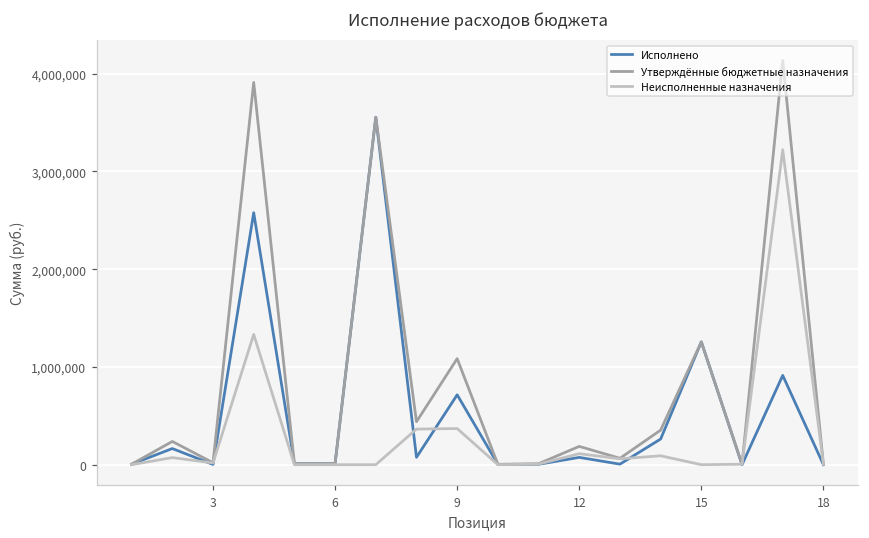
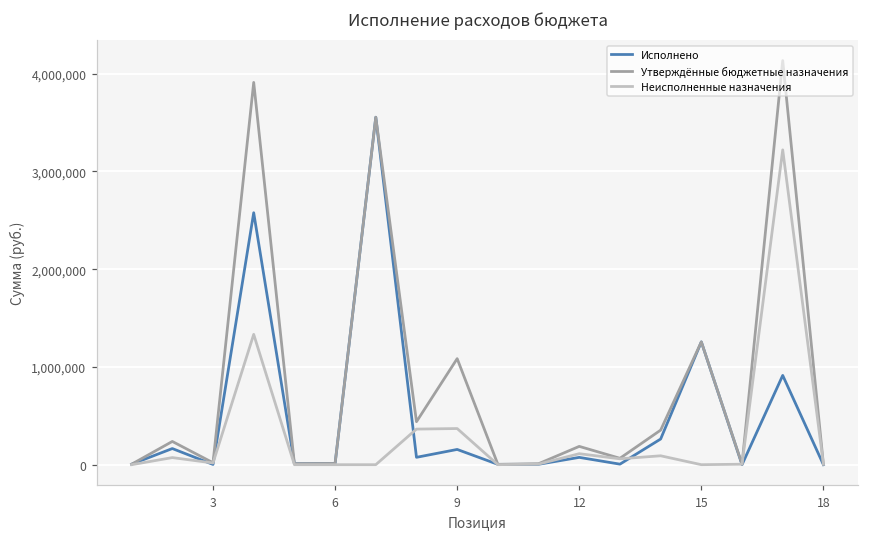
  {
    "Исполнено": {
-     "9": "700,000",
+     "9": "200,000",
      "12": "100,000"
    }
  }
